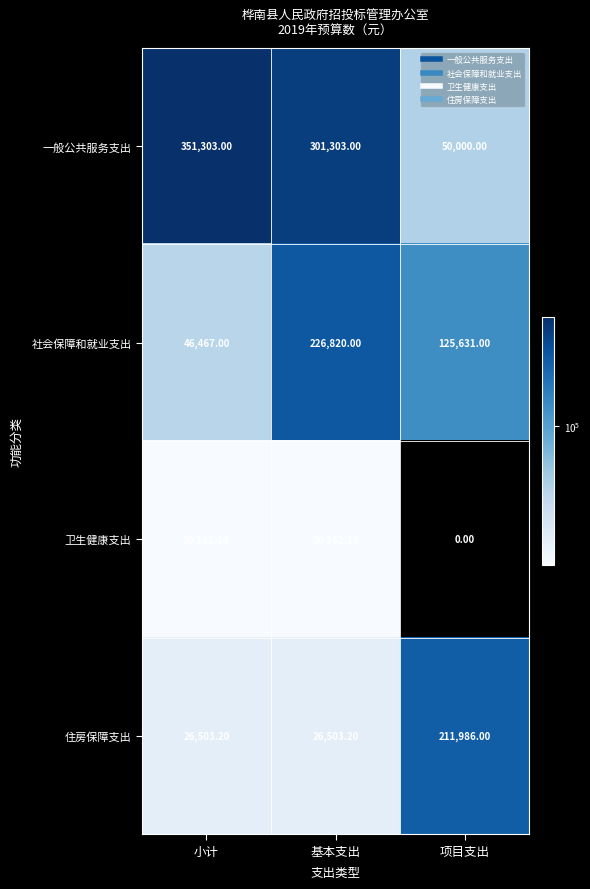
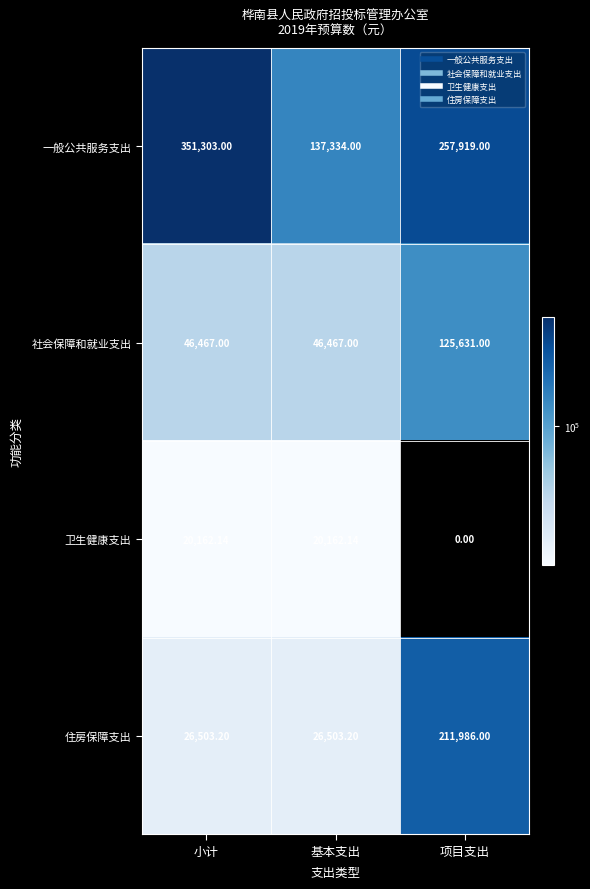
  {
    "一般公共服务支出": {
      "小计": "351,303.00",
-     "基本支出": "301,303.00",
-     "项目支出": "50,000.00"
+     "基本支出": "137,334.00",
+     "项目支出": "257,919.00"
    },
    "社会保障和就业支出": {
      "小计": "46,467.00",
-     "基本支出": "226,820.00",
+     "基本支出": "46,467.00",
      "项目支出": "125,631.00"
    },
    "卫生健康支出": {
      "项目支出": "0.00"
    },
    "住房保障支出": {
      "项目支出": "211,986.00"
    }
  }
